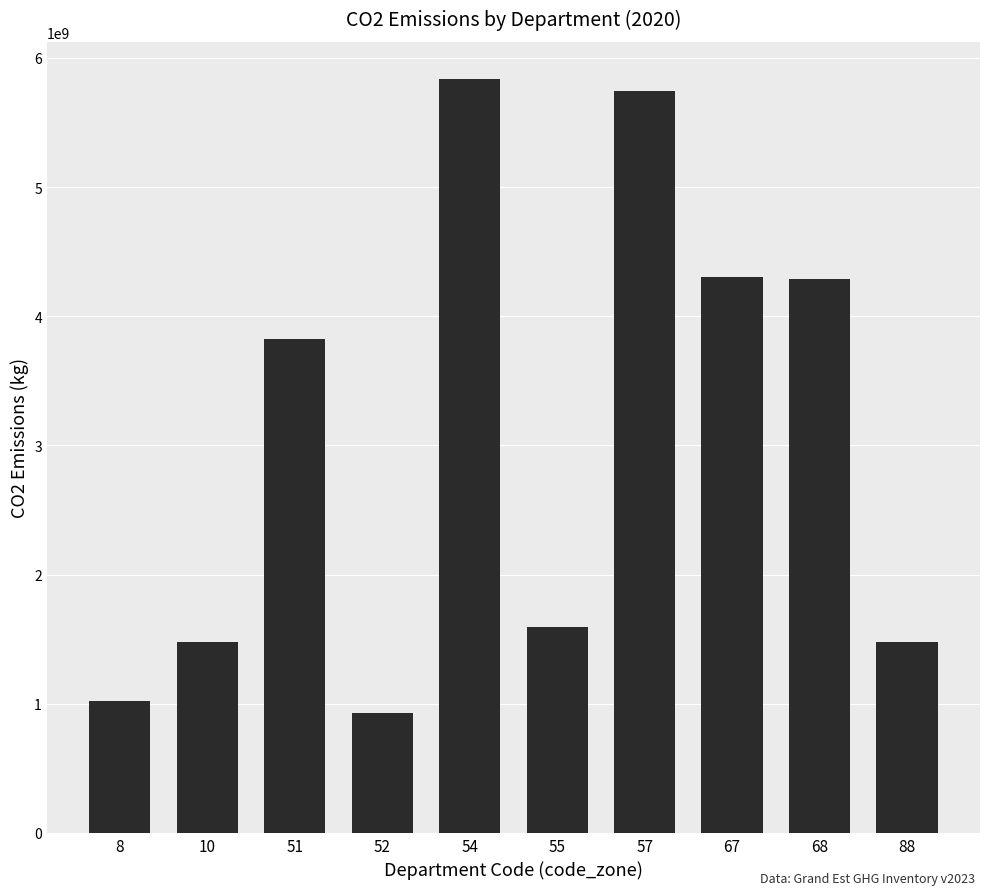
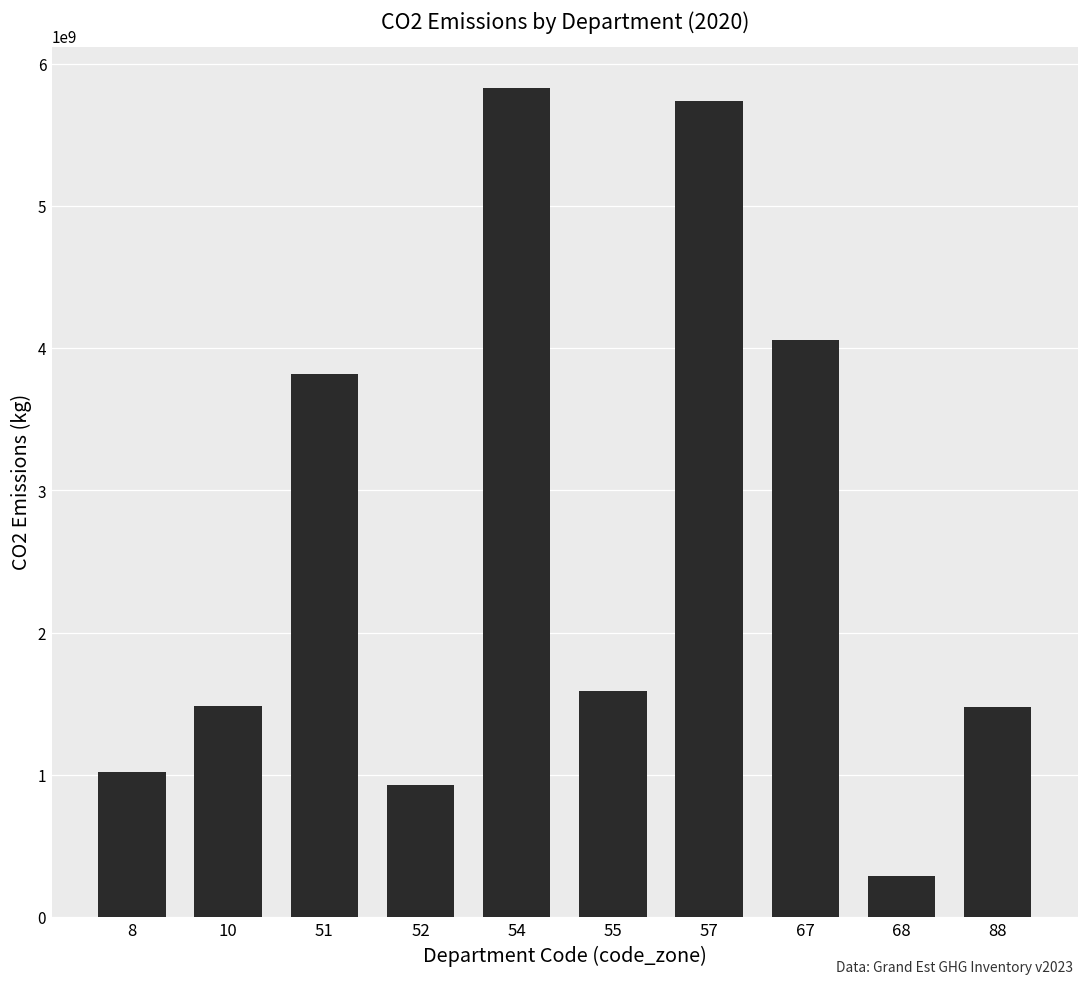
  {
    "8": 1020000000,
    "10": 1480000000,
    "51": 3820000000,
    "52": 930000000,
    "54": 5830000000,
    "55": 1590000000,
    "57": 5740000000,
-   "67": 4310000000,
-   "68": 4290000000,
+   "67": 4060000000,
+   "68": 280000000,
    "88": 1480000000
  }
